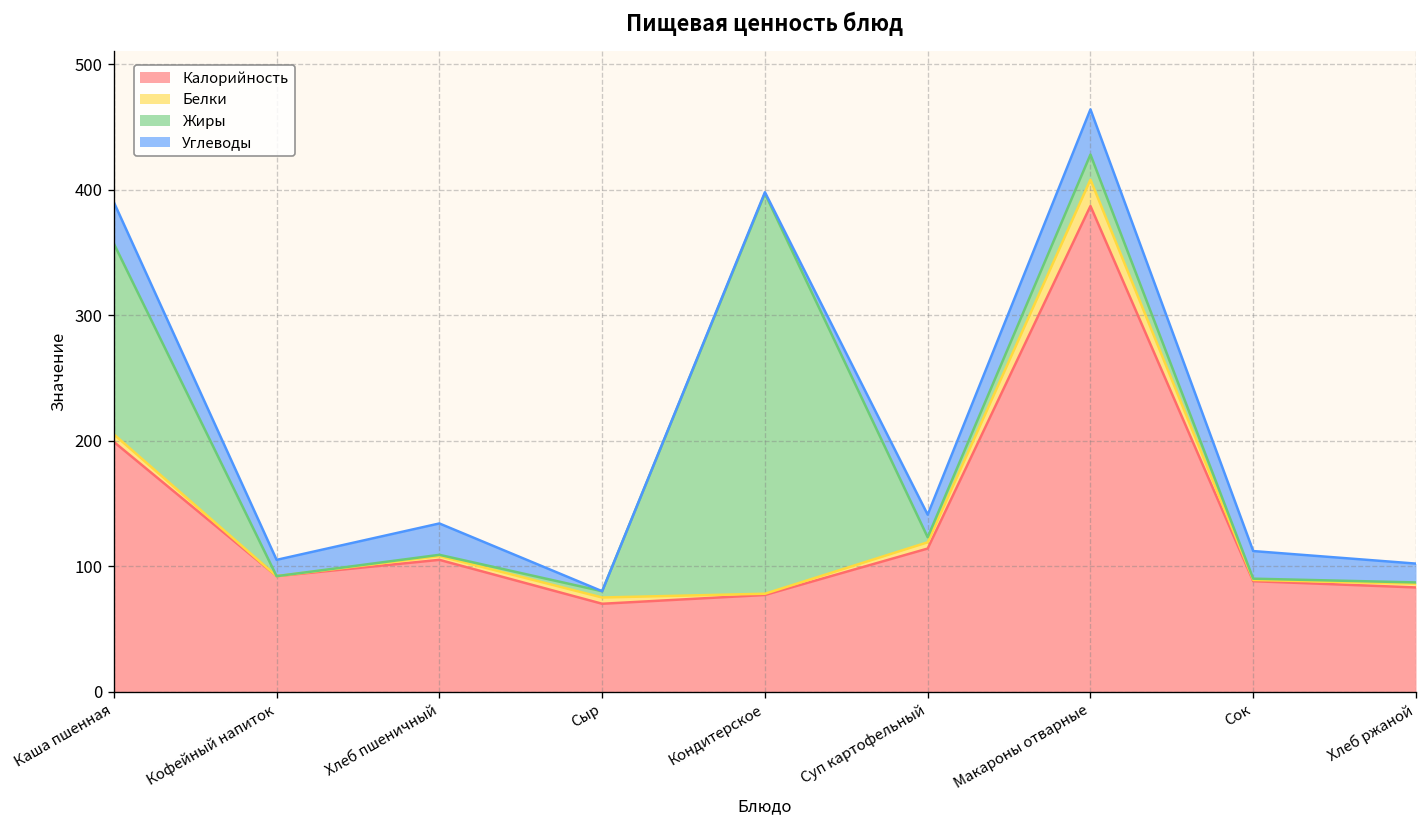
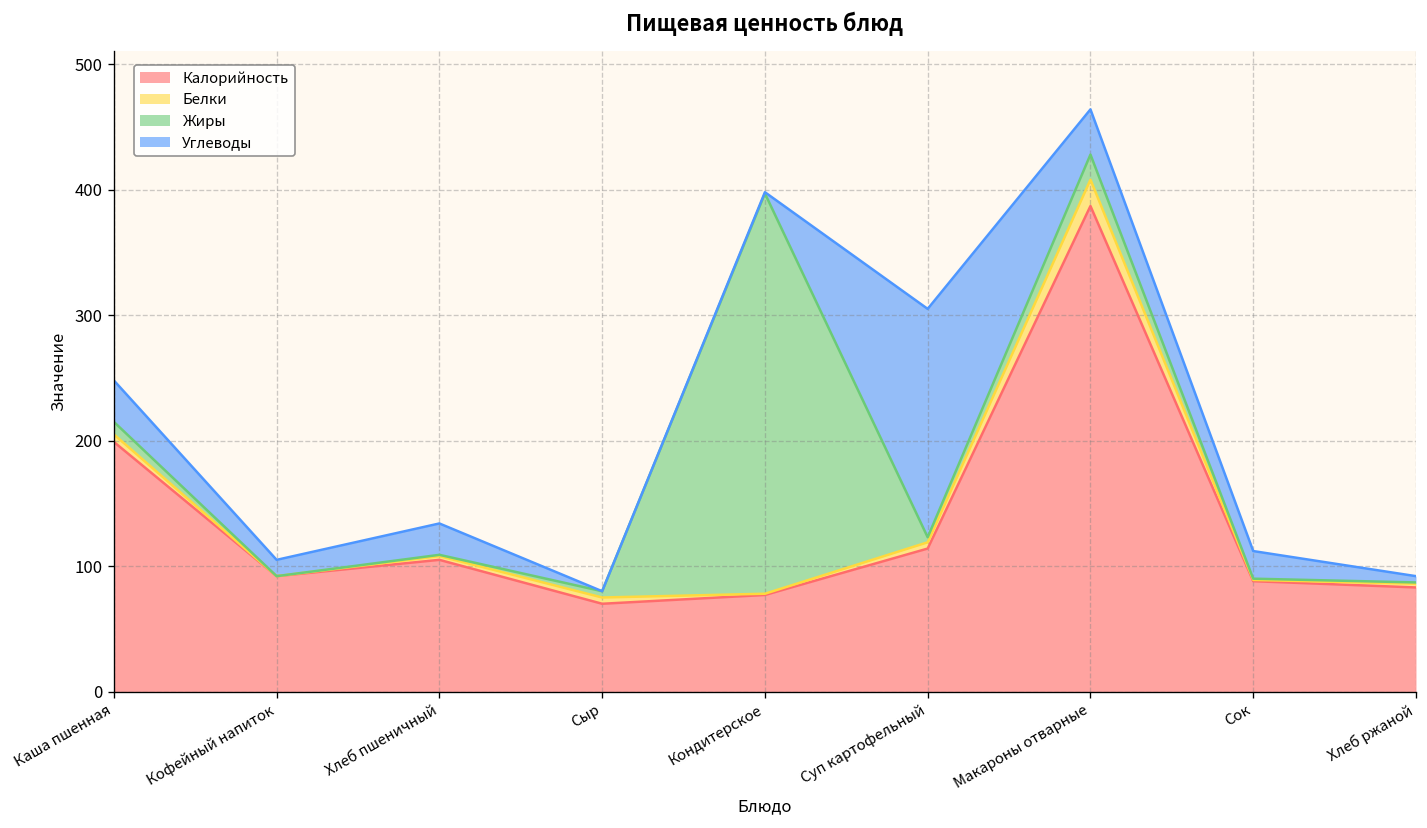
  {
    "Калорийность": {
      "Каша пшенная": 199,
      "Хлеб пшеничный": 105,
      "Сыр": 70,
      "Суп картофельный": 114,
      "Макароны отварные": 387,
      "Хлеб ржаной": 83
    },
    "Белки": {
      "Каша пшенная": 6,
      "Сыр": 5,
      "Суп картофельный": 5,
      "Макароны отварные": 21
    },
    "Жиры": {
-     "Каша пшенная": 152,
+     "Каша пшенная": 10,
      "Суп картофельный": 4,
      "Макароны отварные": 20
    },
    "Углеводы": {
      "Каша пшенная": 33,
      "Кофейный напиток": 13,
      "Хлеб пшеничный": 25,
-     "Суп картофельный": 18,
+     "Суп картофельный": 182,
      "Макароны отварные": 36,
      "Сок": 22,
-     "Хлеб ржаной": 15
+     "Хлеб ржаной": 5
    }
  }
